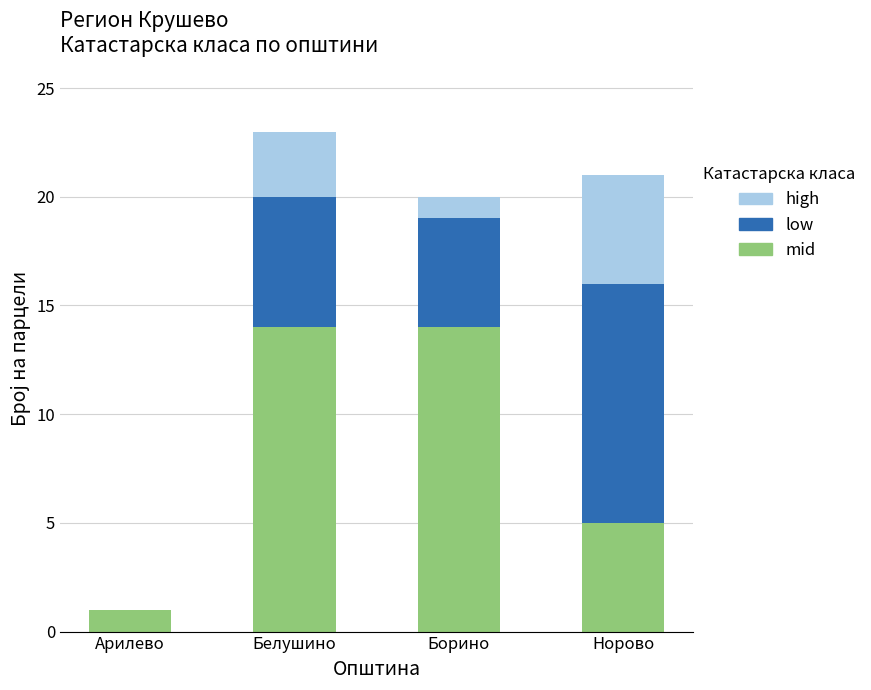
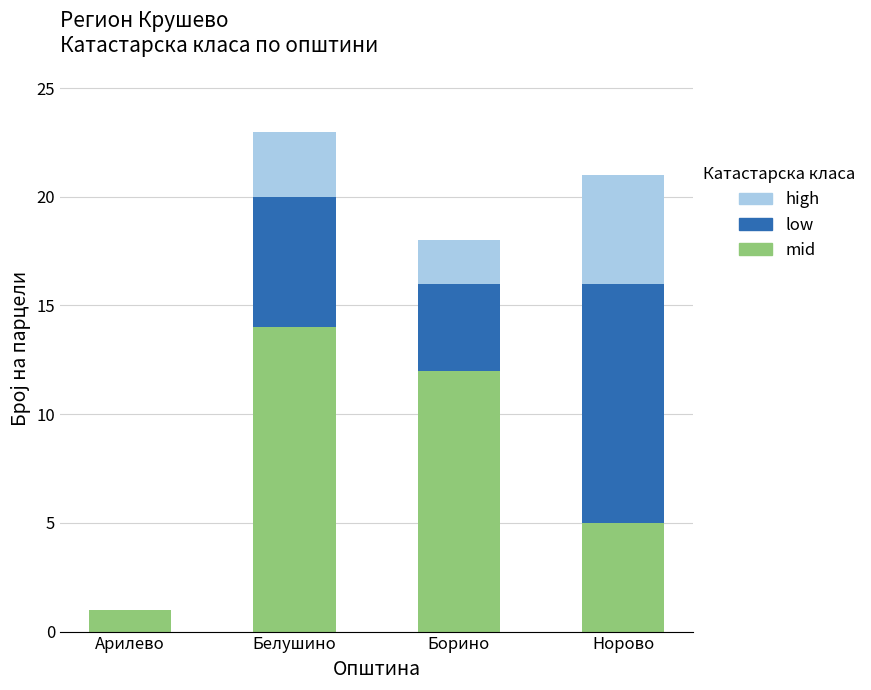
  {
    "mid": {
      "Арилево": 1,
      "Белушино": 14,
-     "Борино": 14,
+     "Борино": 12,
      "Норово": 5
    },
    "low": {
      "Арилево": 0,
      "Белушино": 6,
-     "Борино": 5,
+     "Борино": 4,
      "Норово": 11
    },
    "high": {
      "Арилево": 0,
      "Белушино": 3,
-     "Борино": 1,
+     "Борино": 2,
      "Норово": 5
    }
  }
